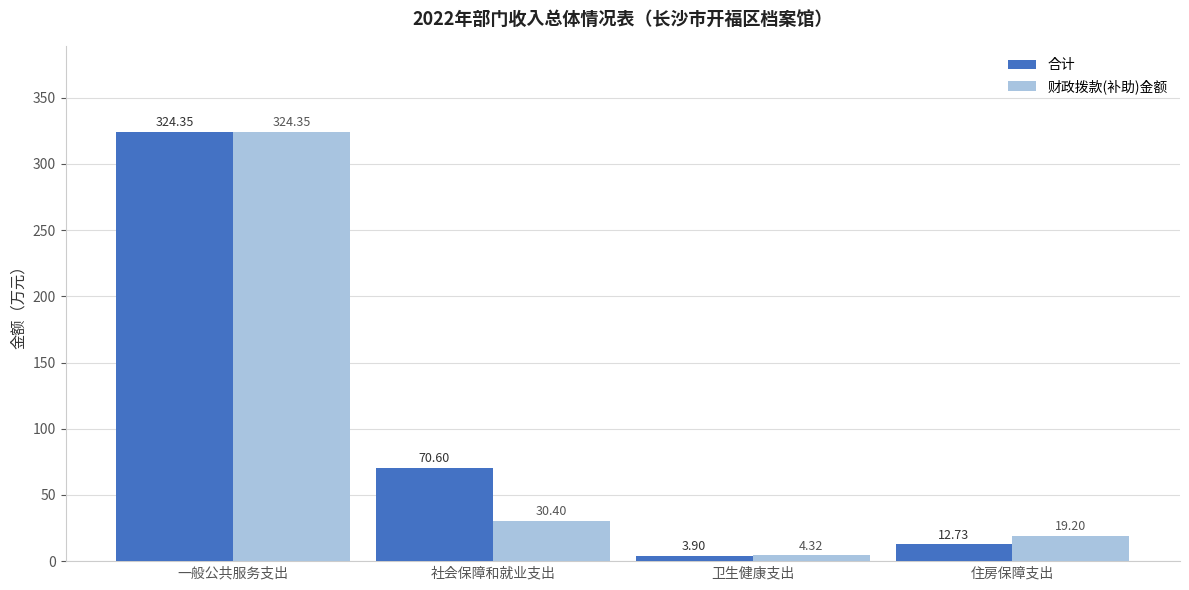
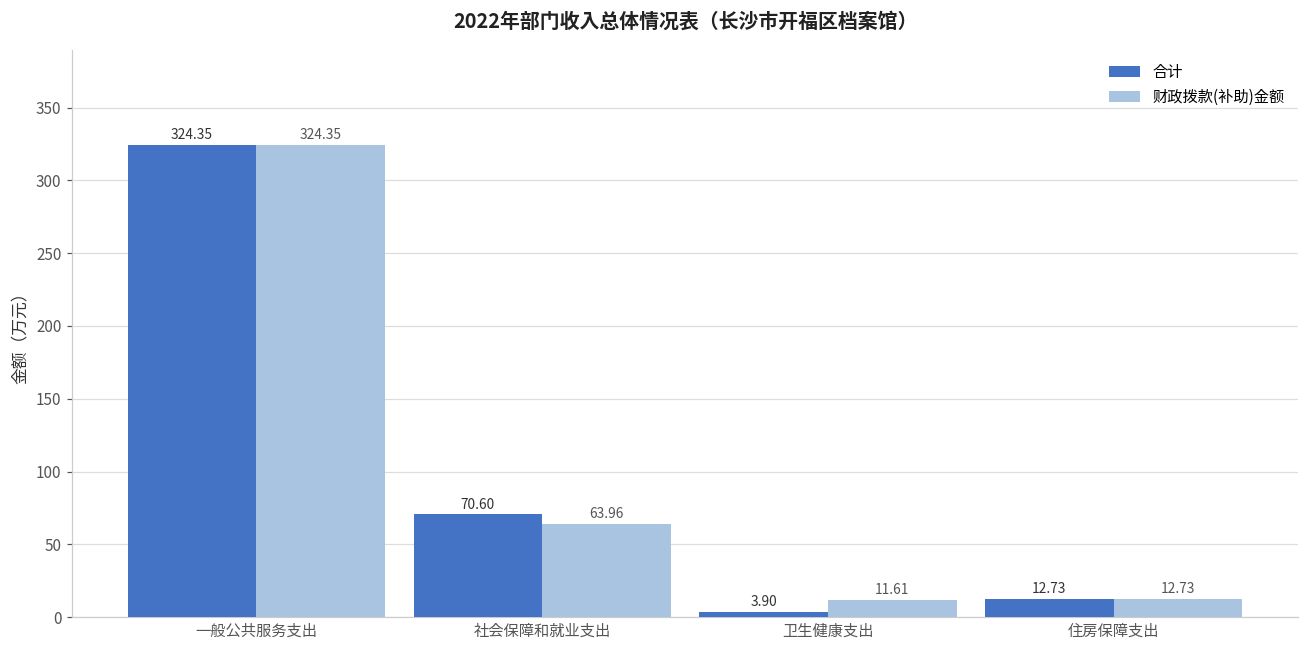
  {
    "合计": {
      "一般公共服务支出": 324.35,
      "社会保障和就业支出": 70.60,
      "卫生健康支出": 3.90,
      "住房保障支出": 12.73
    },
    "财政拨款(补助)金额": {
      "一般公共服务支出": 324.35,
-     "社会保障和就业支出": 30.40,
-     "卫生健康支出": 4.32,
-     "住房保障支出": 19.20
+     "社会保障和就业支出": 63.96,
+     "卫生健康支出": 11.61,
+     "住房保障支出": 12.73
    }
  }
